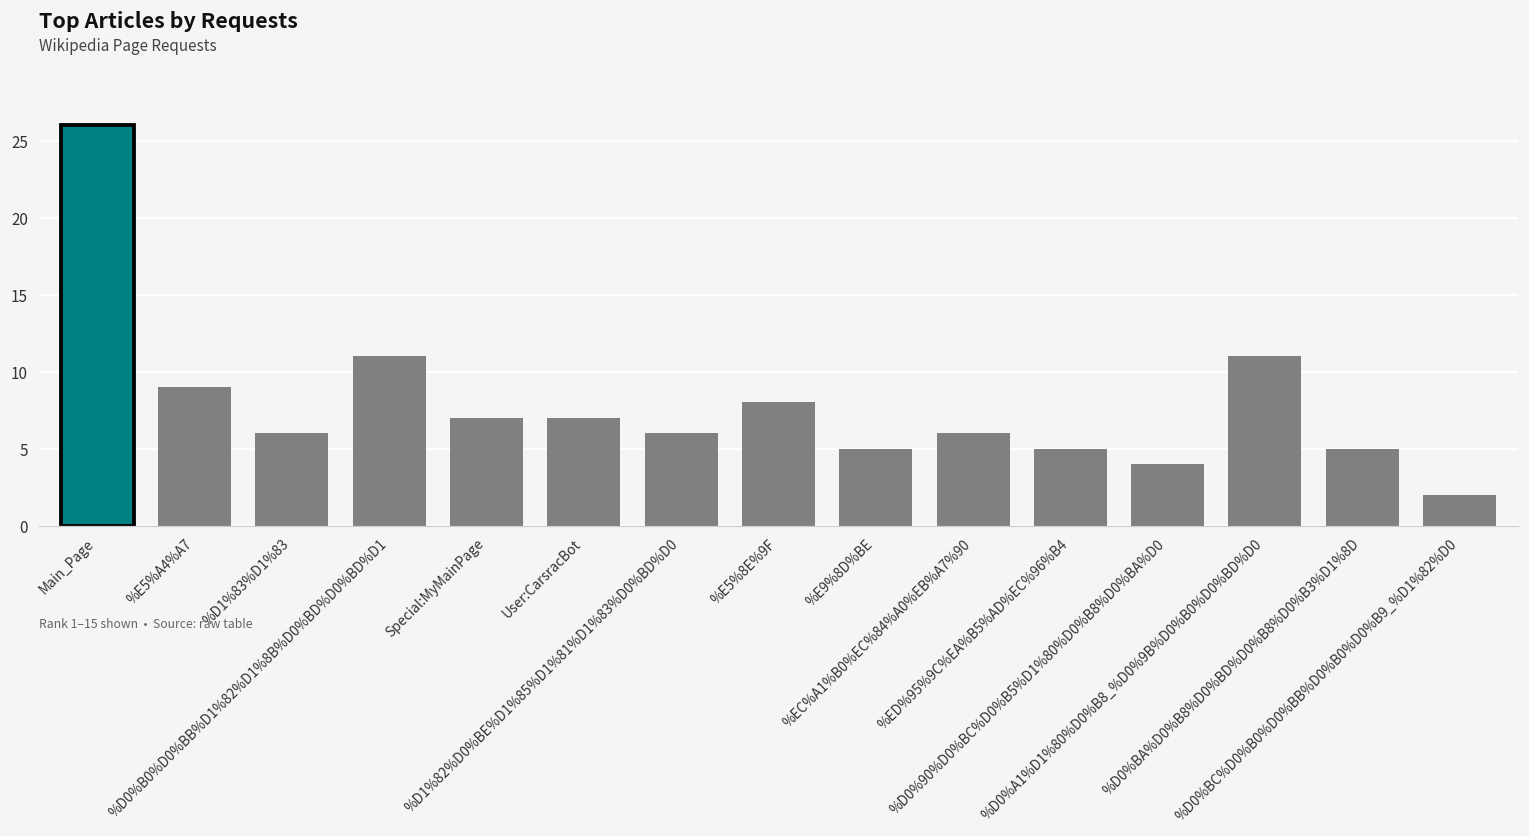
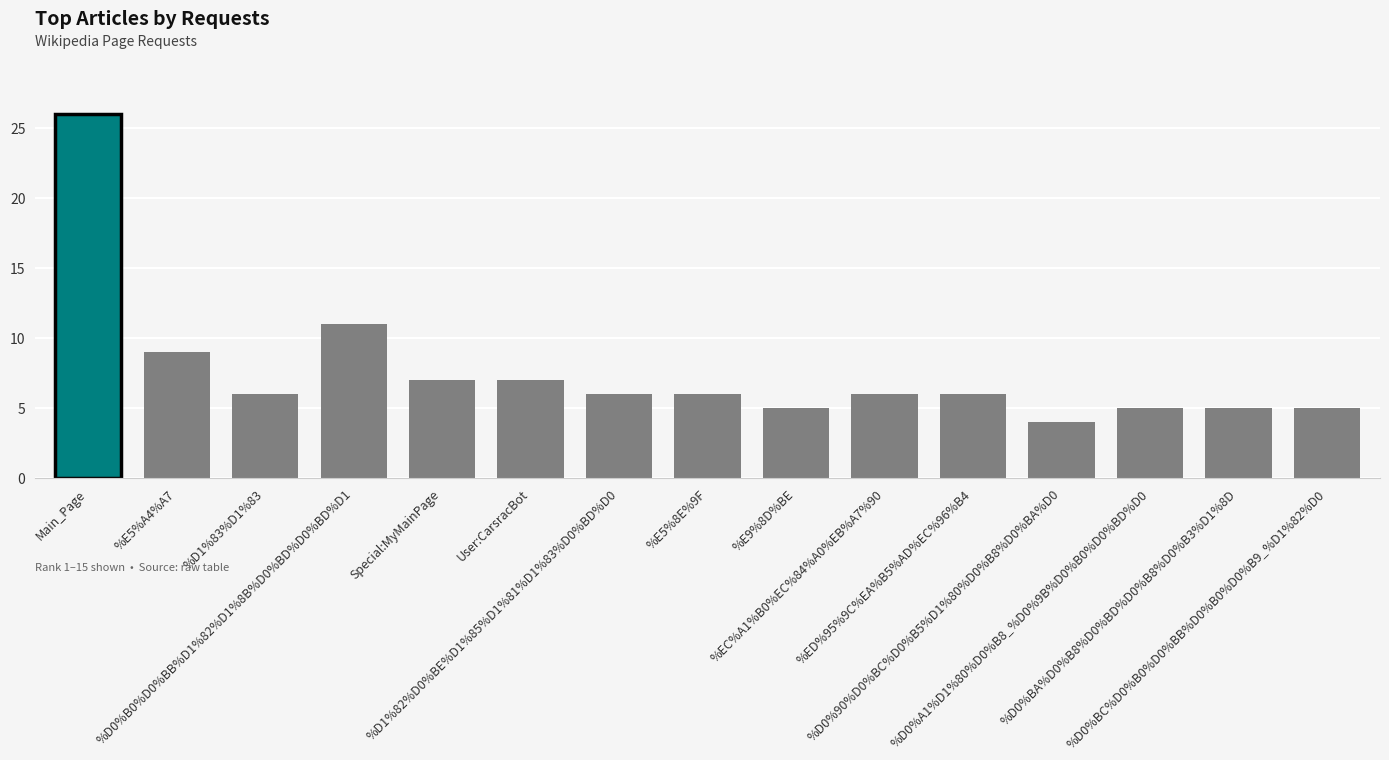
  {
    "Main_Page": 26,
    "%E5%A4%A7": 9,
    "%D1%83%D1%83": 6,
    "%D0%B0%D0%BB%D1%82%D1%8B%D0%BD%D0%BD%D1": 11,
    "Special:MyMainPage": 7,
    "User:CarsracBot": 7,
    "%D1%82%D0%BE%D1%85%D1%81%D1%83%D0%BD%D0": 6,
-   "%E5%8E%9F": 8,
+   "%E5%8E%9F": 6,
    "%E9%8D%BE": 5,
    "%EC%A1%B0%EC%84%A0%EB%A7%90": 6,
-   "%ED%95%9C%EA%B5%AD%EC%96%B4": 5,
+   "%ED%95%9C%EA%B5%AD%EC%96%B4": 6,
    "%D0%90%D0%BC%D0%B5%D1%80%D0%B8%D0%BA%D0": 4,
-   "%D0%A1%D1%80%D0%B8_%D0%9B%D0%B0%D0%BD%D0": 11,
+   "%D0%A1%D1%80%D0%B8_%D0%9B%D0%B0%D0%BD%D0": 5,
    "%D0%BA%D0%B8%D0%BD%D0%B8%D0%B3%D1%8D": 5,
-   "%D0%BC%D0%B0%D0%BB%D0%B0%D0%B9_%D1%82%D0": 2
+   "%D0%BC%D0%B0%D0%BB%D0%B0%D0%B9_%D1%82%D0": 5
  }
